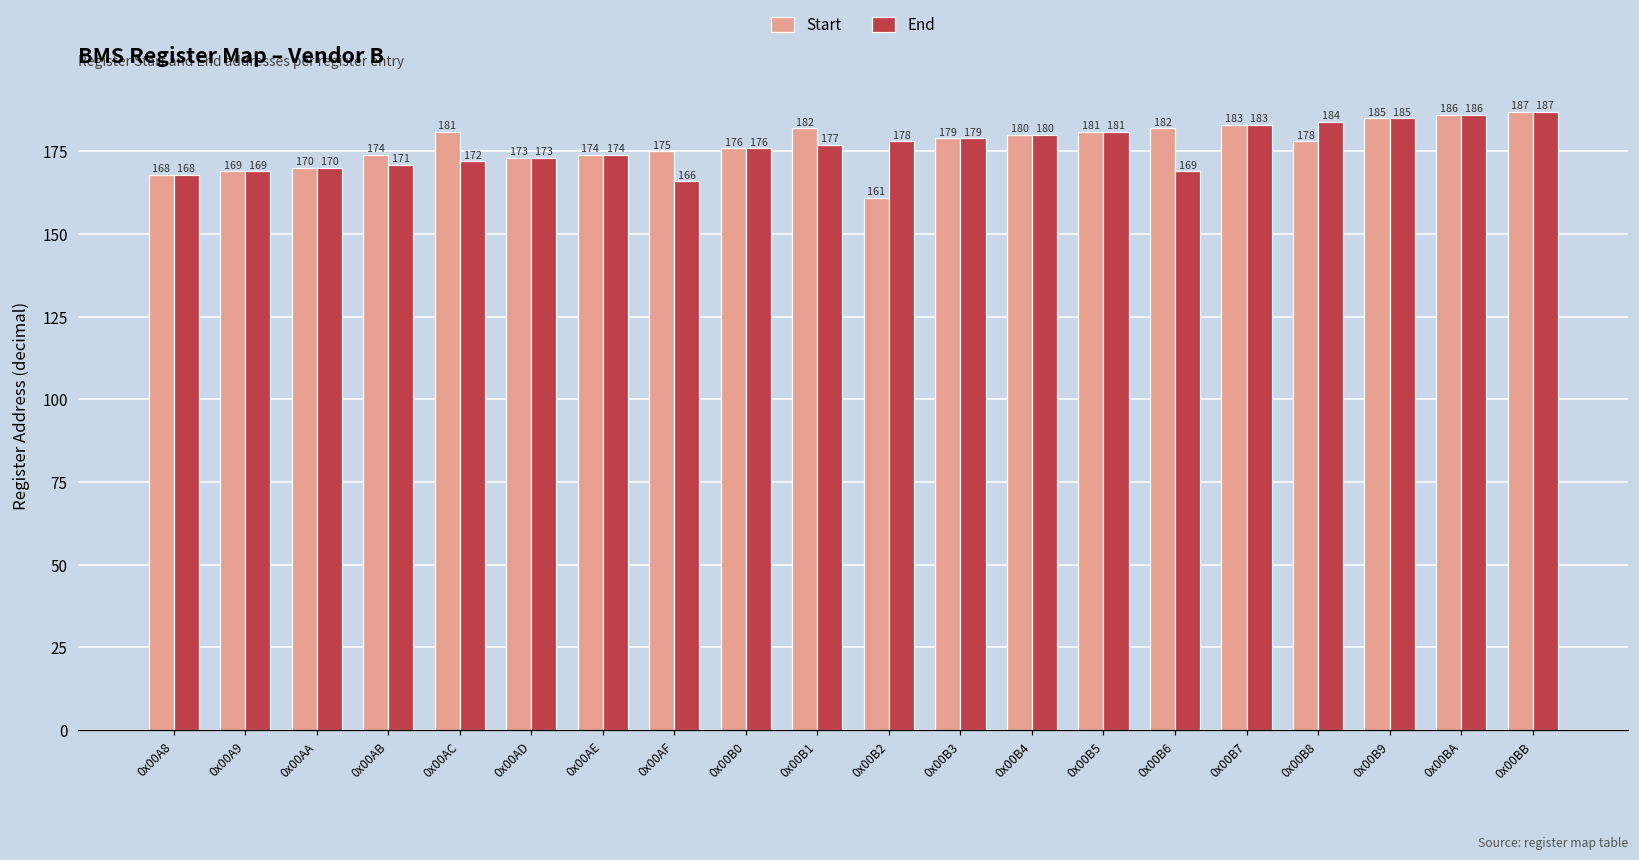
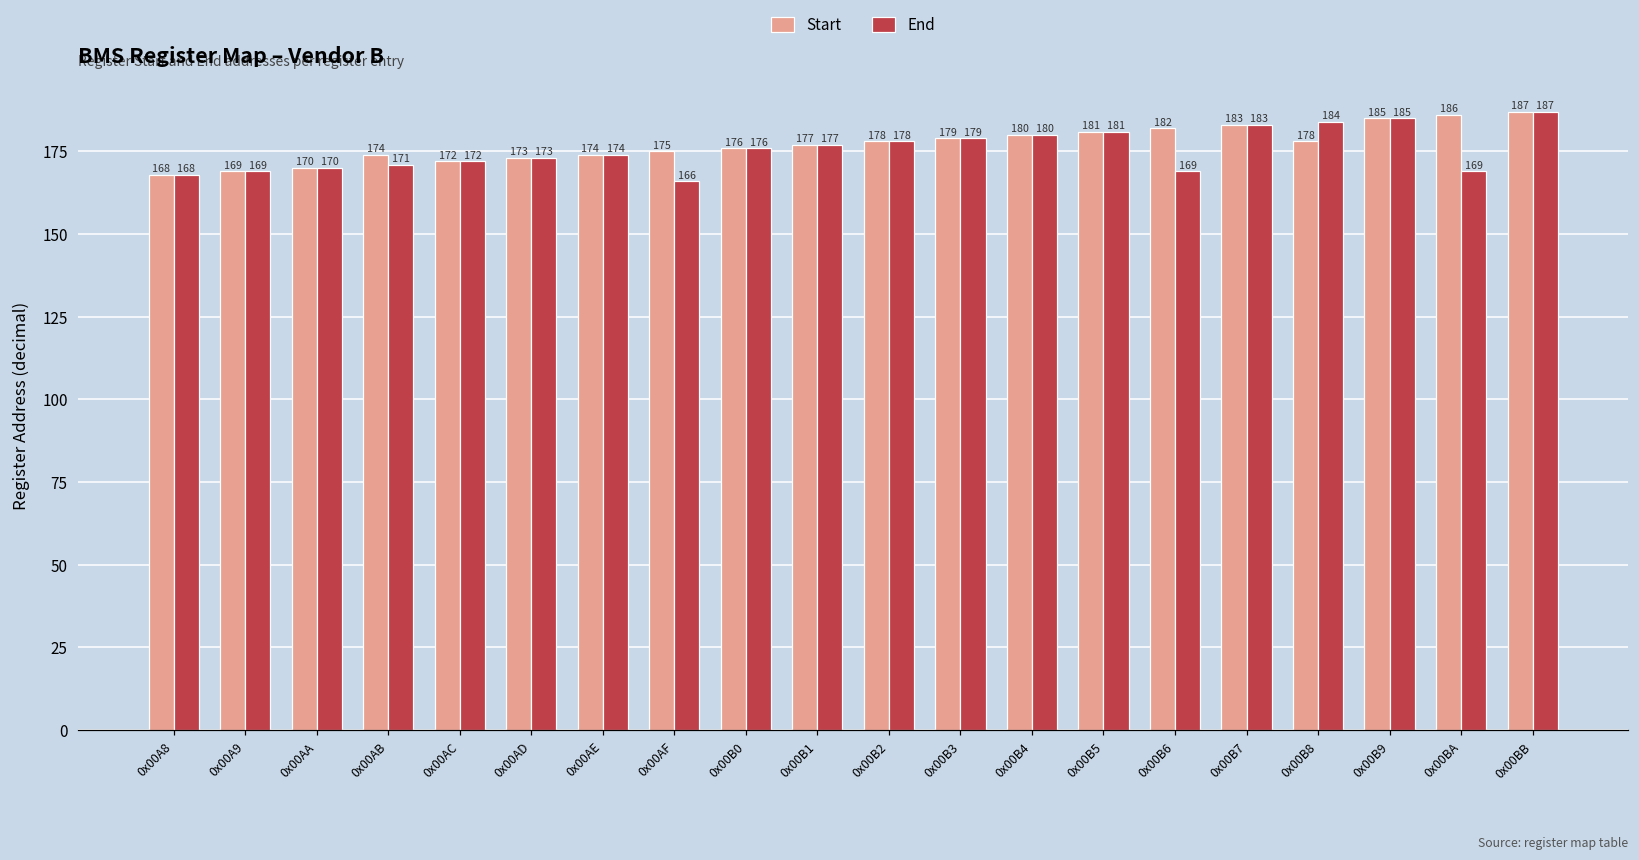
  {
    "Start": {
      "0x00A8": 168,
      "0x00A9": 169,
      "0x00AA": 170,
      "0x00AB": 174,
-     "0x00AC": 181,
+     "0x00AC": 172,
      "0x00AD": 173,
      "0x00AE": 174,
      "0x00AF": 175,
      "0x00B0": 176,
-     "0x00B1": 182,
-     "0x00B2": 161,
+     "0x00B1": 177,
+     "0x00B2": 178,
      "0x00B3": 179,
      "0x00B4": 180,
      "0x00B5": 181,
      "0x00B6": 182,
      "0x00B7": 183,
      "0x00B8": 178,
      "0x00B9": 185,
      "0x00BA": 186,
      "0x00BB": 187
    },
    "End": {
      "0x00A8": 168,
      "0x00A9": 169,
      "0x00AA": 170,
      "0x00AB": 171,
      "0x00AC": 172,
      "0x00AD": 173,
      "0x00AE": 174,
      "0x00AF": 166,
      "0x00B0": 176,
      "0x00B1": 177,
      "0x00B2": 178,
      "0x00B3": 179,
      "0x00B4": 180,
      "0x00B5": 181,
      "0x00B6": 169,
      "0x00B7": 183,
      "0x00B8": 184,
      "0x00B9": 185,
-     "0x00BA": 186,
+     "0x00BA": 169,
      "0x00BB": 187
    }
  }
